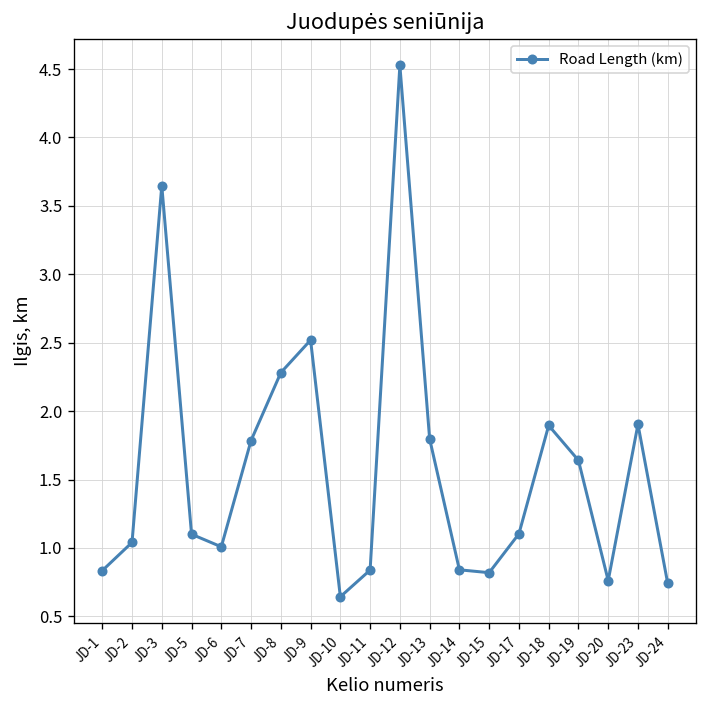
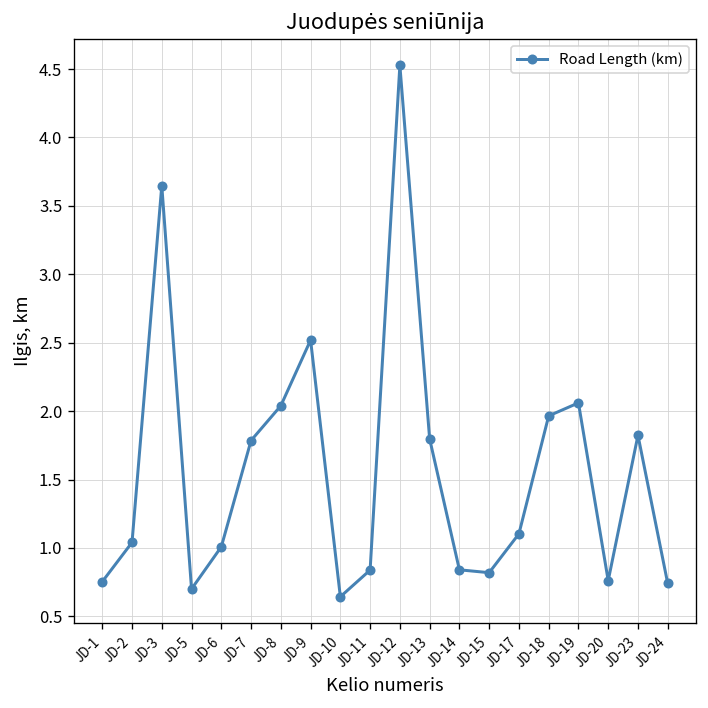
  {
-   "JD-1": 0.83,
+   "JD-1": 0.75,
    "JD-2": 1.04,
    "JD-3": 3.65,
-   "JD-5": 1.1,
+   "JD-5": 0.7,
    "JD-6": 1.01,
    "JD-7": 1.79,
-   "JD-8": 2.28,
+   "JD-8": 2.04,
    "JD-9": 2.52,
    "JD-10": 0.64,
    "JD-11": 0.84,
    "JD-12": 4.53,
    "JD-13": 1.80,
    "JD-14": 0.84,
    "JD-15": 0.82,
    "JD-17": 1.10,
-   "JD-18": 1.90,
-   "JD-19": 1.64,
+   "JD-18": 1.97,
+   "JD-19": 2.06,
    "JD-20": 0.76,
-   "JD-23": 1.90,
+   "JD-23": 1.82,
    "JD-24": 0.74
  }
